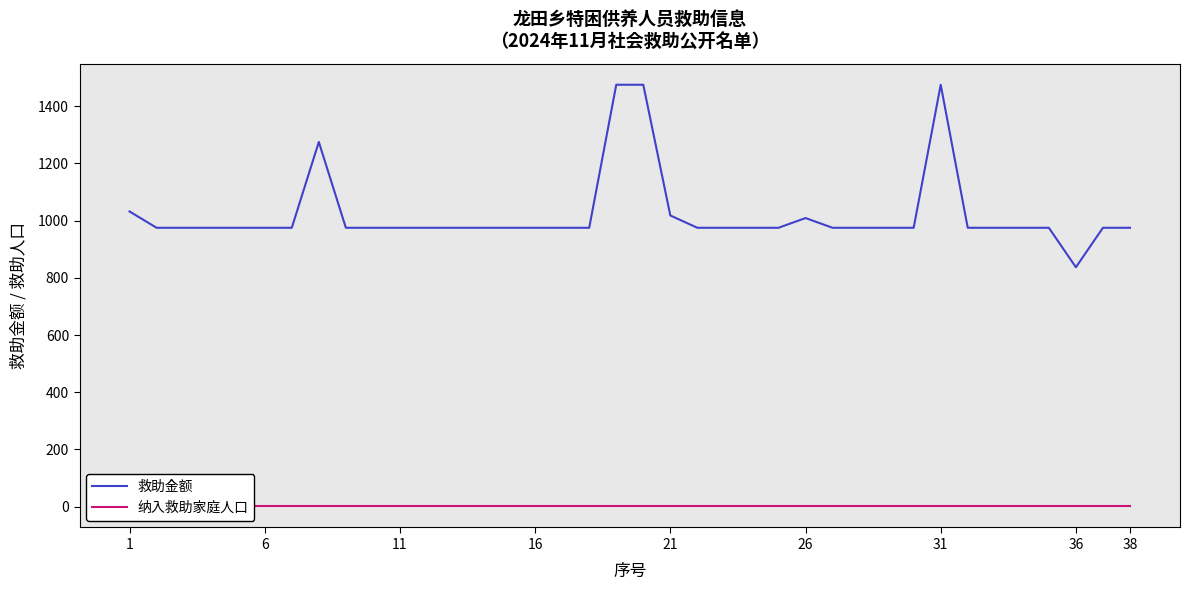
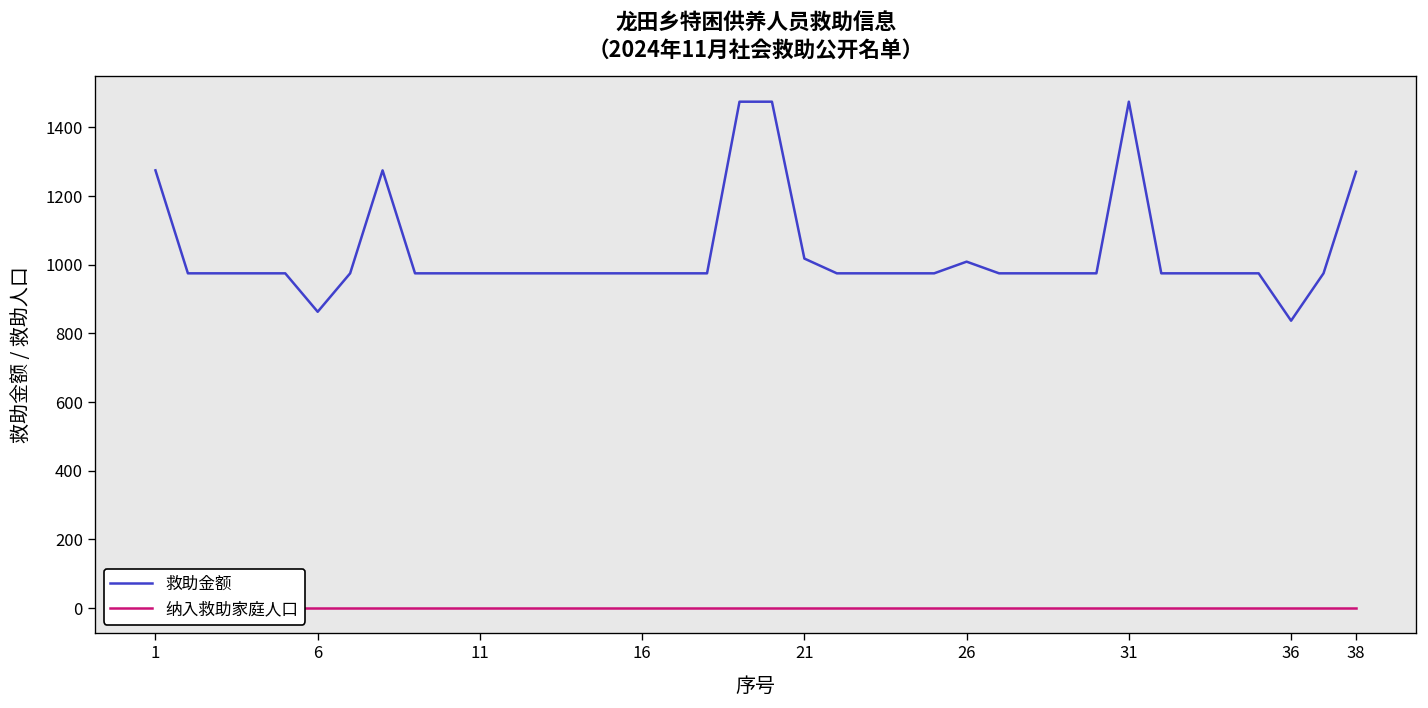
  {
    "救助金额": {
-     "1": 1030,
-     "6": 980,
+     "1": 1280,
+     "6": 860,
      "11": 980,
      "16": 980,
      "21": 1020,
      "26": 1010,
      "31": 1480,
      "36": 840,
-     "38": 980
+     "38": 1270
    },
    "纳入救助家庭人口": {
      "6": 0,
      "11": 0,
      "16": 0,
      "21": 0,
      "26": 0,
      "31": 0,
      "36": 0,
      "38": 0
    }
  }
